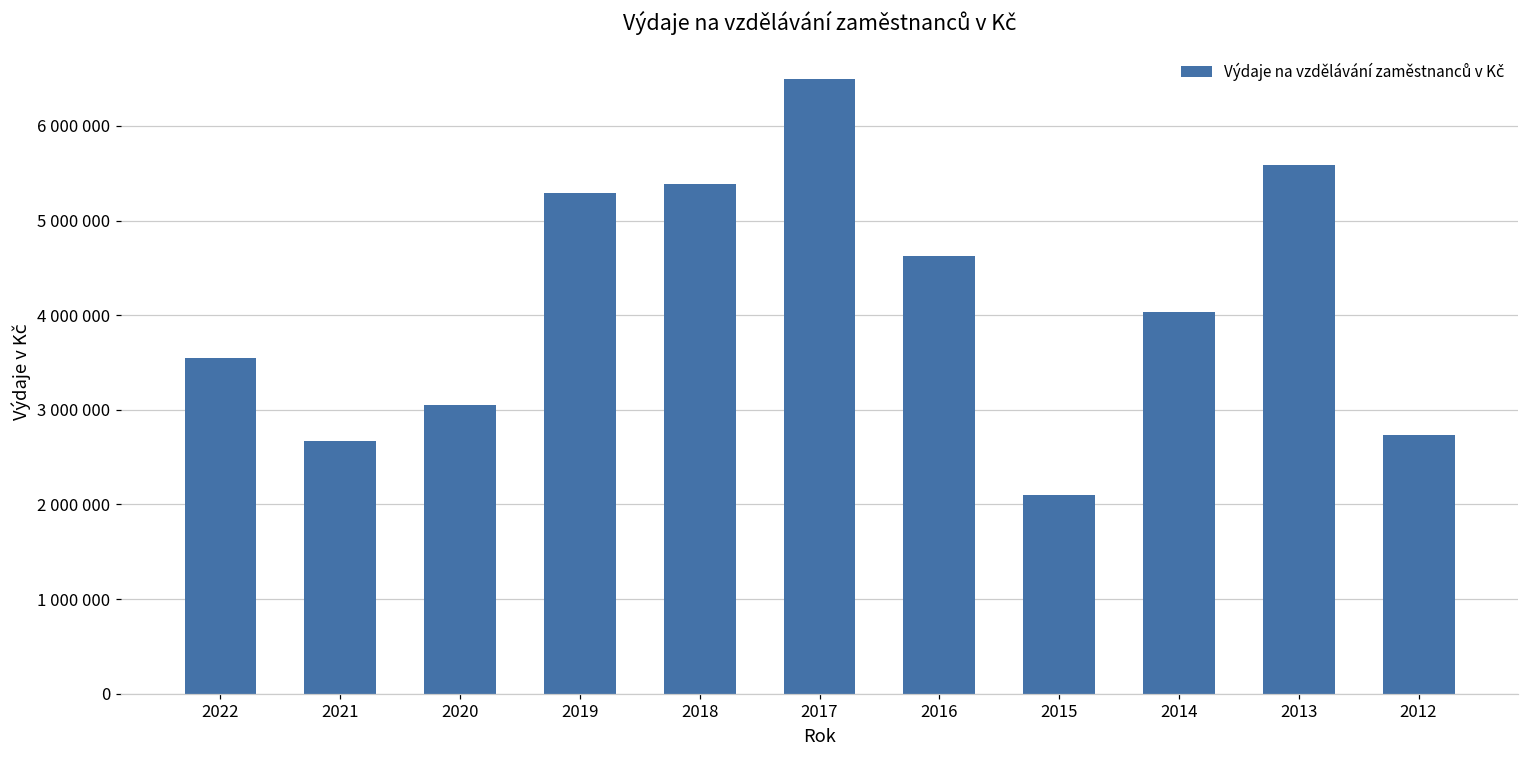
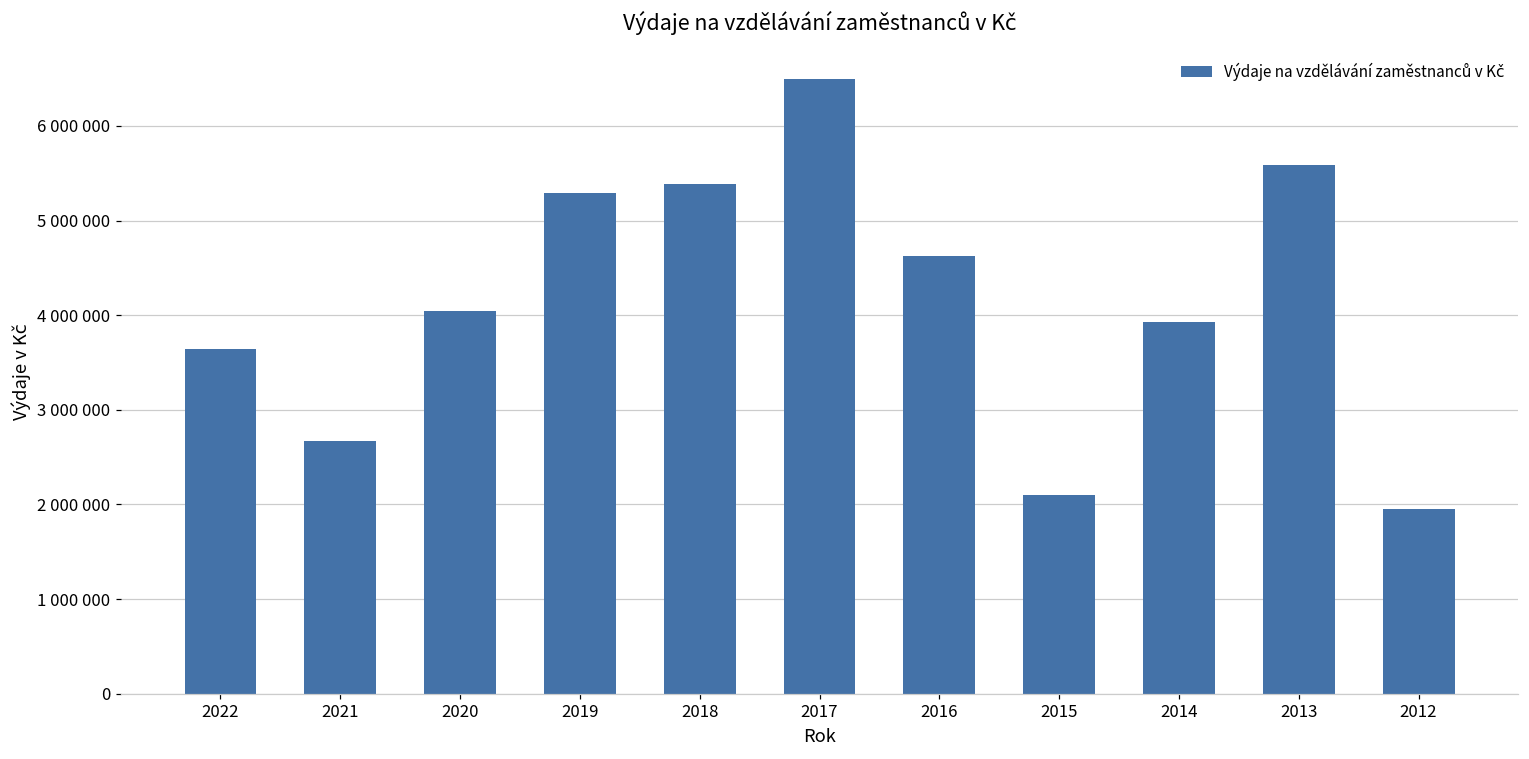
  {
-   "2022": 3500000,
+   "2022": 3600000,
    "2021": 2700000,
-   "2020": 3000000,
+   "2020": 4000000,
    "2019": 5300000,
    "2018": 5400000,
    "2017": 6500000,
    "2016": 4600000,
    "2015": 2100000,
-   "2014": 4000000,
+   "2014": 3900000,
    "2013": 5600000,
-   "2012": 2700000
+   "2012": 2000000
  }
